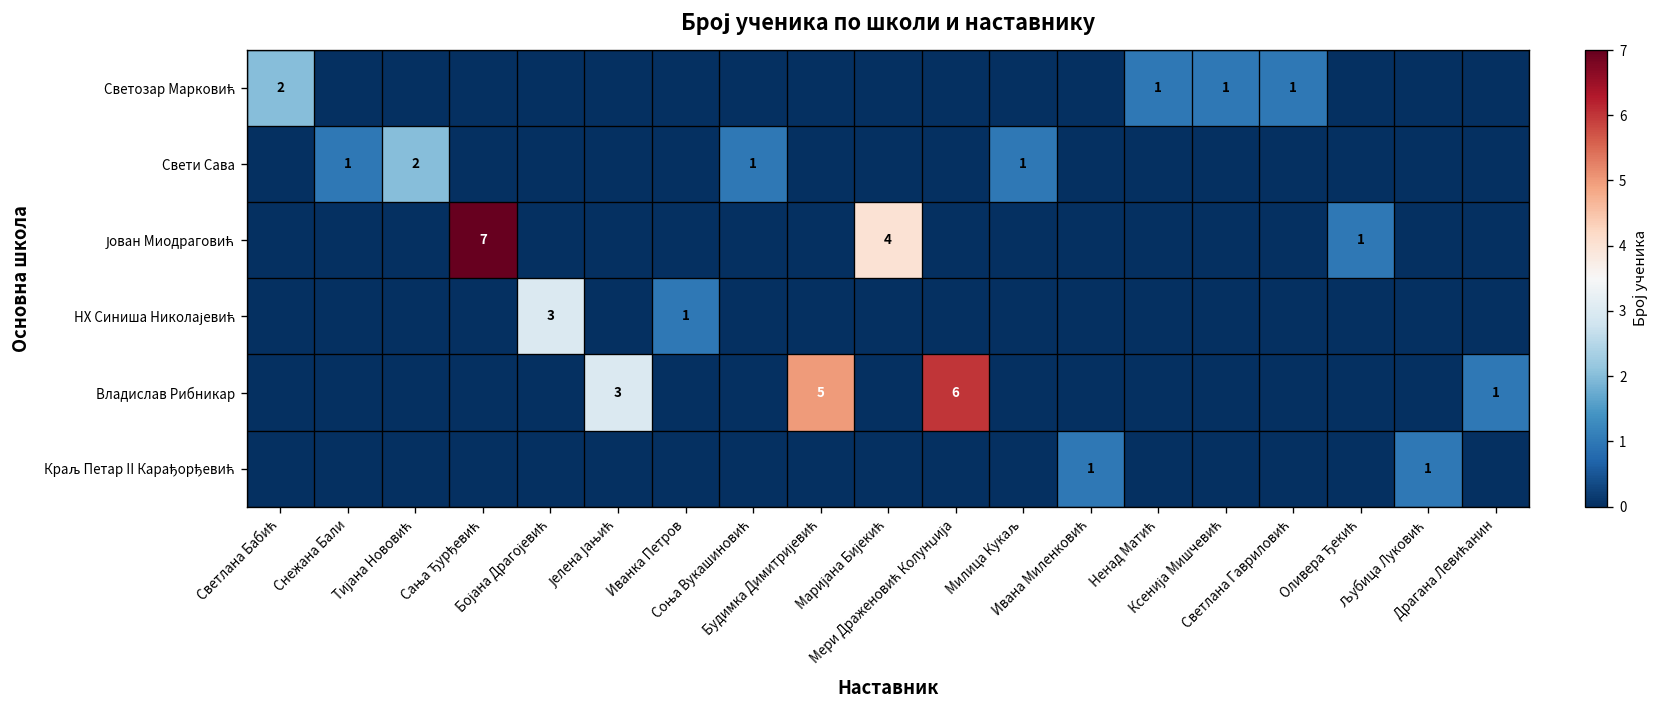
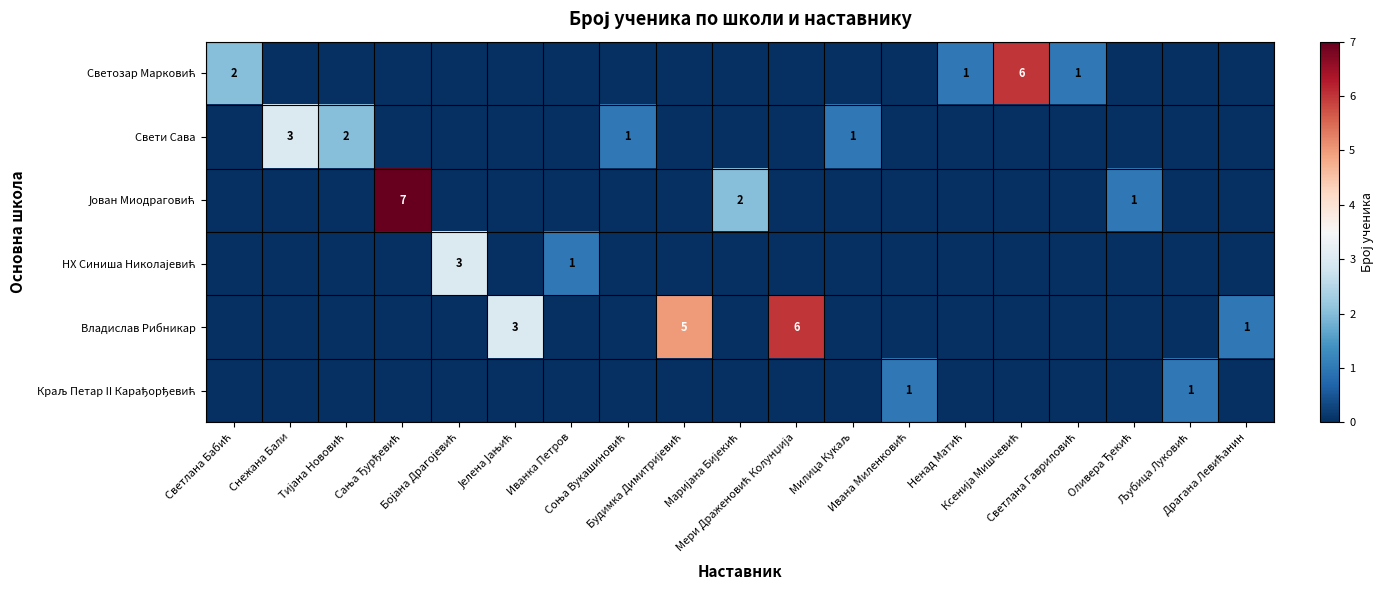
  {
    "Светозар Марковић": {
      "Светлана Бабић": 2,
      "Ненад Матић": 1,
-     "Ксенија Мишчевић": 1,
+     "Ксенија Мишчевић": 6,
      "Светлана Гавриловић": 1
    },
    "Свети Сава": {
-     "Снежана Бали": 1,
+     "Снежана Бали": 3,
      "Тијана Нововић": 2,
      "Соња Вукашиновић": 1,
      "Милица Кукаљ": 1
    },
    "Јован Миодраговић": {
      "Сања Ђурђевић": 7,
-     "Маријана Бијекић": 4,
+     "Маријана Бијекић": 2,
      "Оливера Ђекић": 1
    },
    "НХ Синиша Николајевић": {
      "Бојана Драгојевић": 3,
      "Иванка Петров": 1
    },
    "Владислав Рибникар": {
      "Јелена Јањић": 3,
      "Будимка Димитријевић": 5,
      "Мери Драженовић Колунџија": 6,
      "Драгана Левићанин": 1
    },
    "Краљ Петар II Карађорђевић": {
      "Ивана Миленковић": 1,
      "Љубица Луковић": 1
    }
  }
